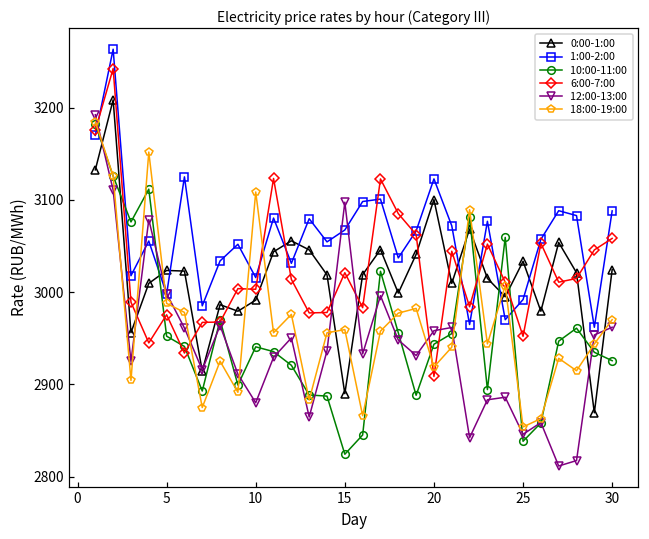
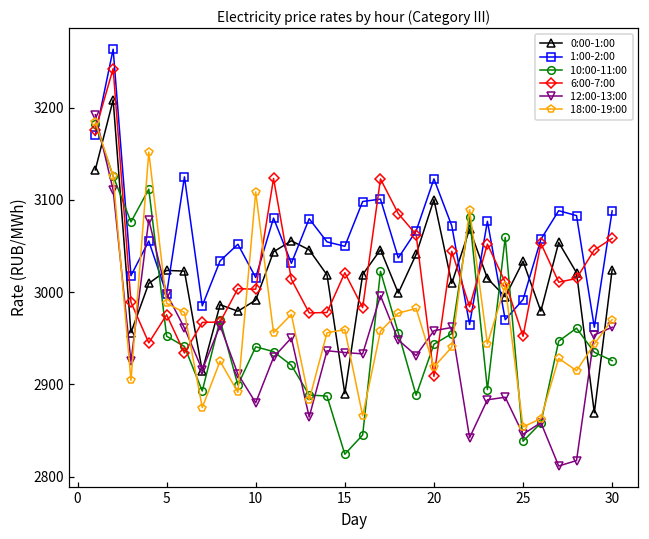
  {
    "0:00-1:00": {
      "5": 3020,
      "10": 2990,
      "15": 2890,
      "20": 3100,
      "25": 3030,
      "30": 3020
    },
    "1:00-2:00": {
      "10": 3020,
-     "15": 3070,
+     "15": 3050,
      "20": 3120,
      "25": 2990,
      "30": 3090
    },
    "10:00-11:00": {
      "5": 2950,
      "10": 2940,
      "15": 2820,
      "20": 2940,
      "25": 2840,
      "30": 2930
    },
    "6:00-7:00": {
      "5": 2980,
      "10": 3000,
      "15": 3020,
      "20": 2910,
      "25": 2950,
      "30": 3060
    },
    "12:00-13:00": {
      "10": 2880,
-     "15": 3100,
+     "15": 2930,
      "20": 2960,
      "25": 2850,
      "30": 2960
    },
    "18:00-19:00": {
      "5": 2990,
      "10": 3110,
      "15": 2960,
      "20": 2920,
      "25": 2850,
      "30": 2970
    }
  }
